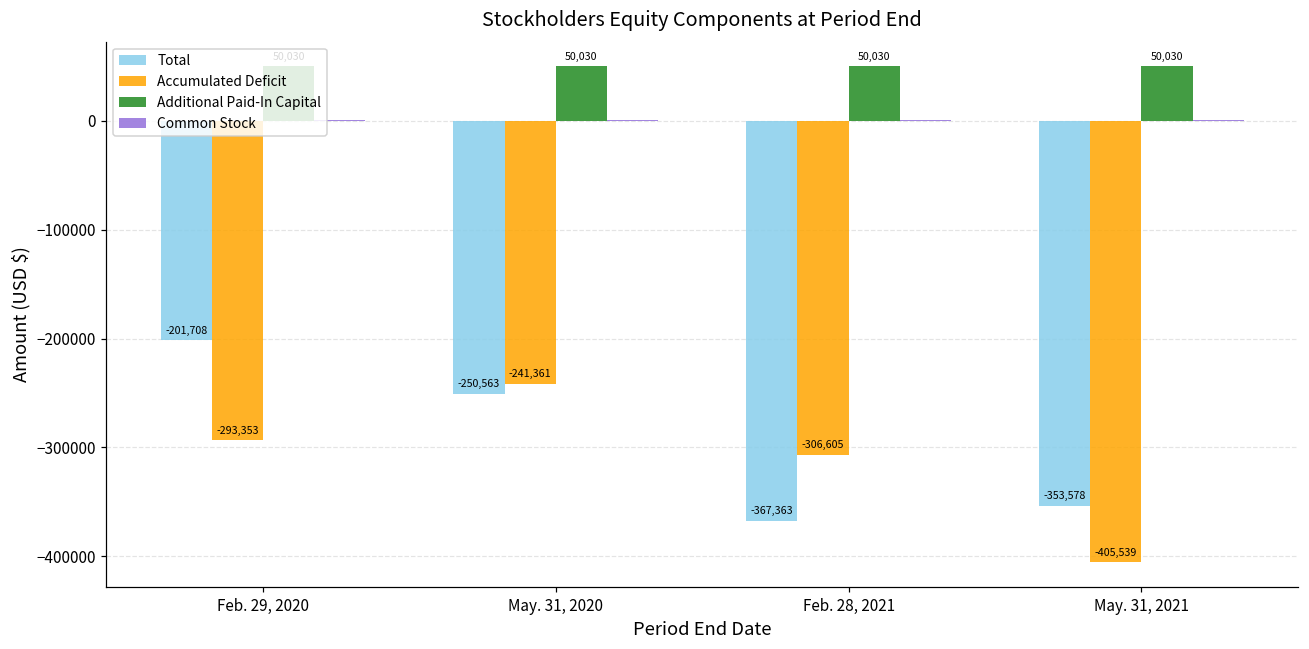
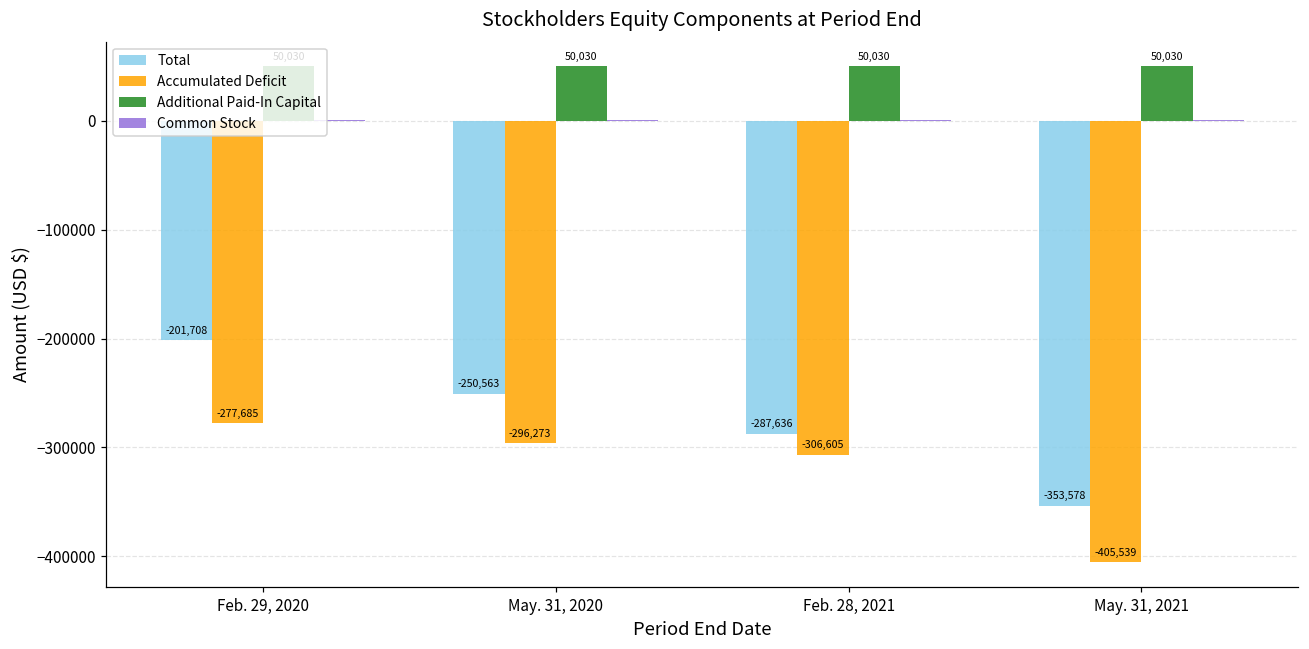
  {
    "Total": {
      "Feb. 29, 2020": "-201,708",
      "May. 31, 2020": "-250,563",
-     "Feb. 28, 2021": "-367,363",
+     "Feb. 28, 2021": "-287,636",
      "May. 31, 2021": "-353,578"
    },
    "Accumulated Deficit": {
-     "Feb. 29, 2020": "-293,353",
-     "May. 31, 2020": "-241,361",
+     "Feb. 29, 2020": "-277,685",
+     "May. 31, 2020": "-296,273",
      "Feb. 28, 2021": "-306,605",
      "May. 31, 2021": "-405,539"
    },
    "Additional Paid-In Capital": {
      "May. 31, 2020": "50,030",
      "Feb. 28, 2021": "50,030",
      "May. 31, 2021": "50,030"
    }
  }
